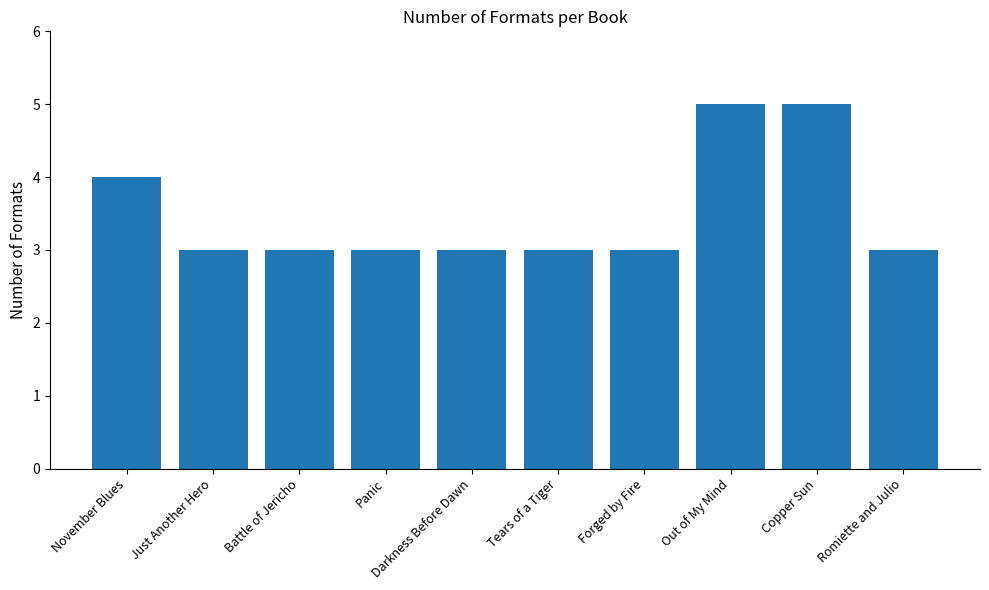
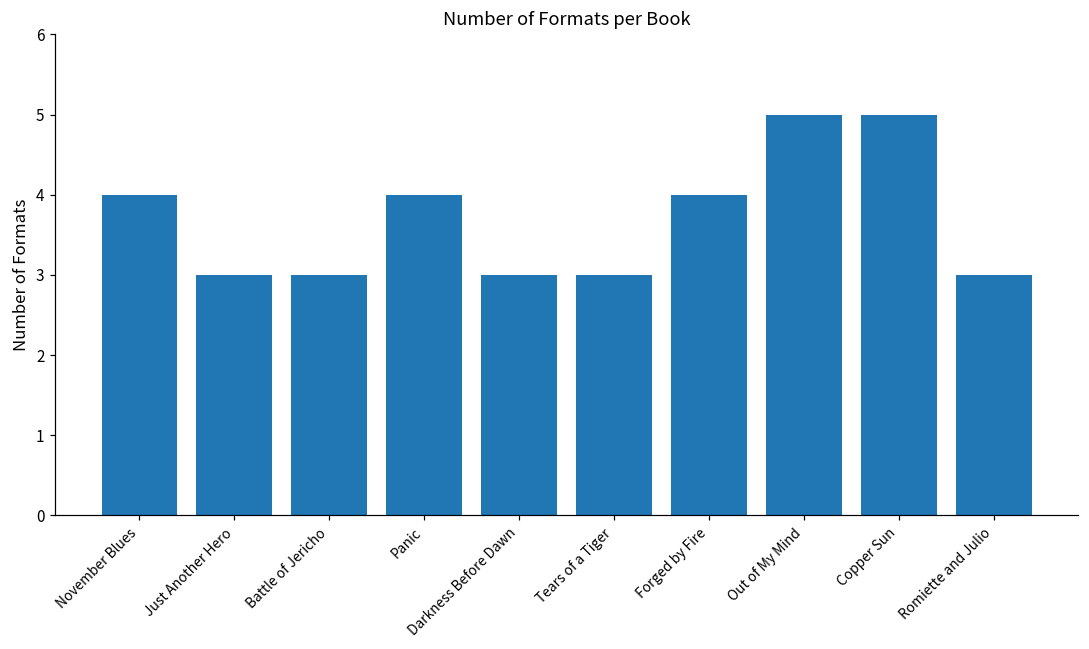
  {
    "November Blues": 4,
    "Just Another Hero": 3,
    "Battle of Jericho": 3,
-   "Panic": 3,
+   "Panic": 4,
    "Darkness Before Dawn": 3,
    "Tears of a Tiger": 3,
-   "Forged by Fire": 3,
+   "Forged by Fire": 4,
    "Out of My Mind": 5,
    "Copper Sun": 5,
    "Romiette and Julio": 3
  }
